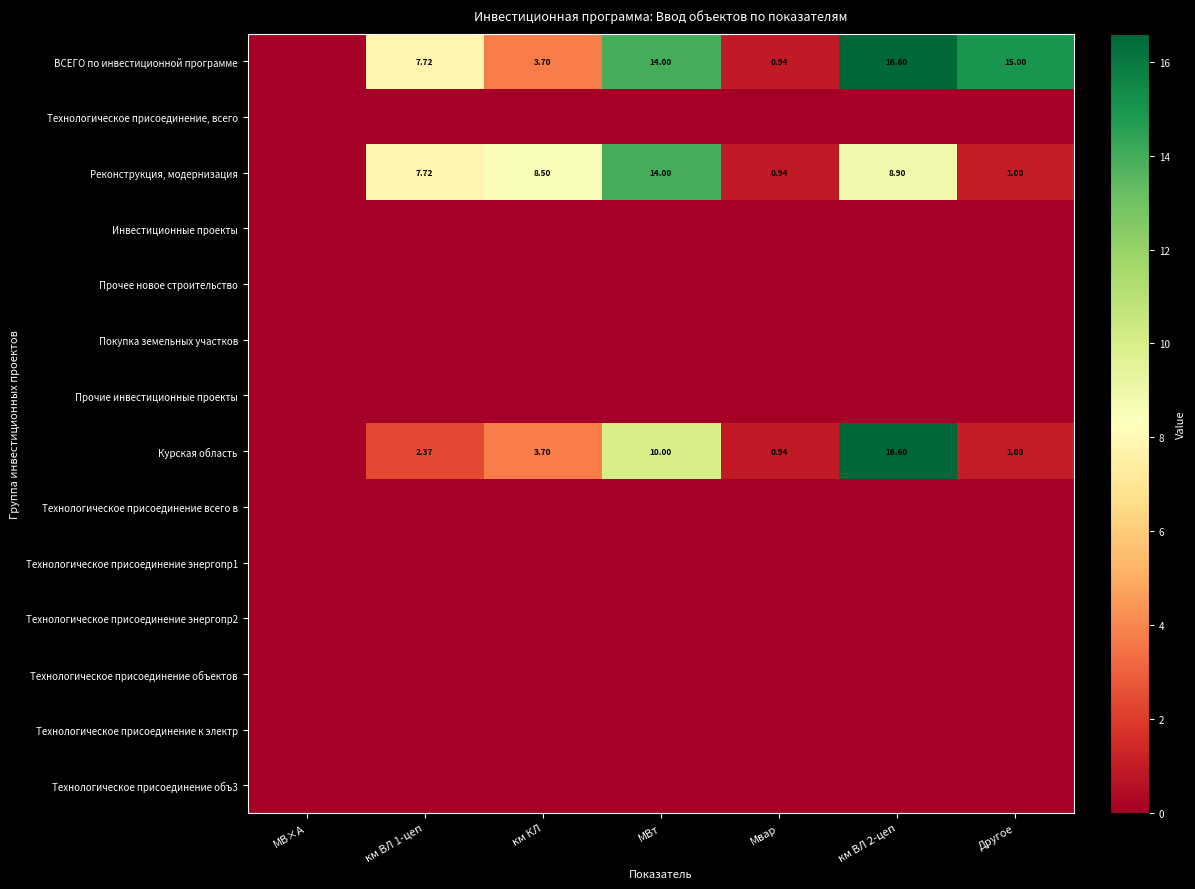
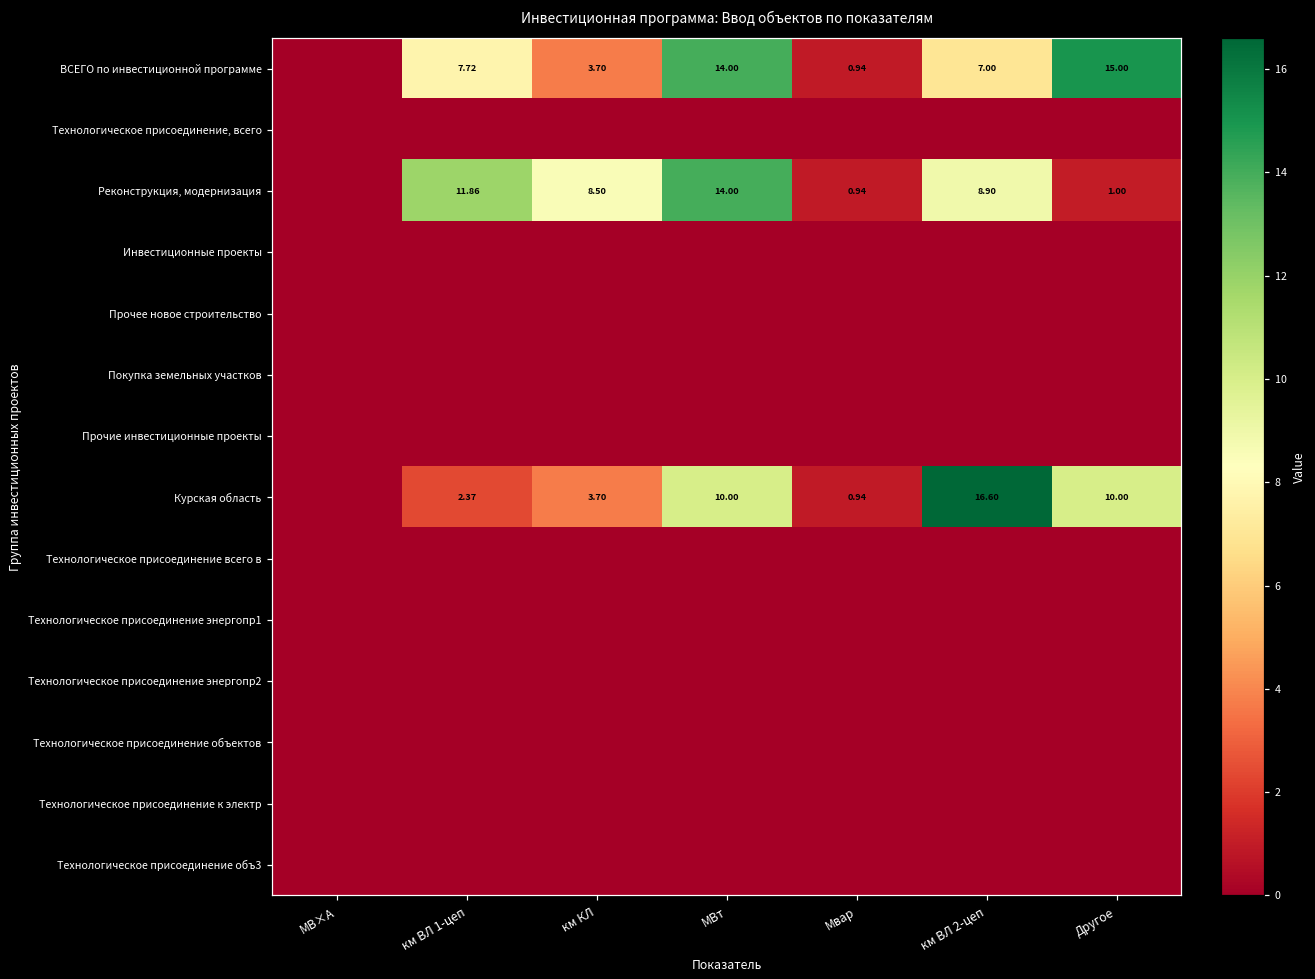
  {
    "ВСЕГО по инвестиционной программе": {
      "км ВЛ 1-цеп": 7.72,
      "км КЛ": 3.70,
      "МВт": 14.00,
      "Мвар": 0.94,
-     "км ВЛ 2-цеп": 16.60,
+     "км ВЛ 2-цеп": 7.00,
      "Другое": 15.00
    },
    "Реконструкция, модернизация": {
-     "км ВЛ 1-цеп": 7.72,
+     "км ВЛ 1-цеп": 11.86,
      "км КЛ": 8.50,
      "МВт": 14.00,
      "Мвар": 0.94,
      "км ВЛ 2-цеп": 8.90,
      "Другое": 1.00
    },
    "Курская область": {
      "км ВЛ 1-цеп": 2.37,
      "км КЛ": 3.70,
      "МВт": 10.00,
      "Мвар": 0.94,
      "км ВЛ 2-цеп": 16.60,
-     "Другое": 1.00
+     "Другое": 10.00
    }
  }
